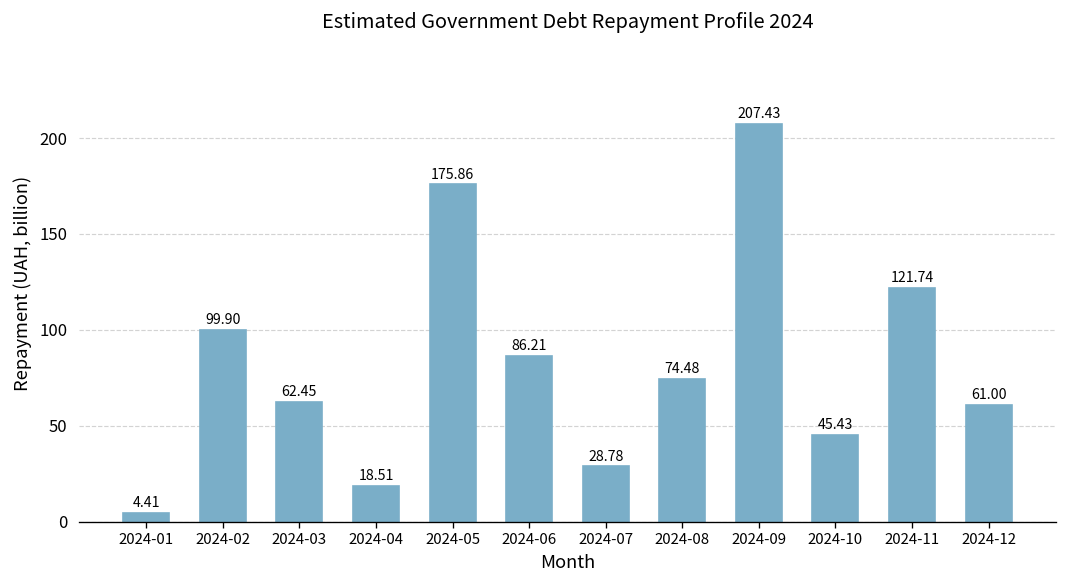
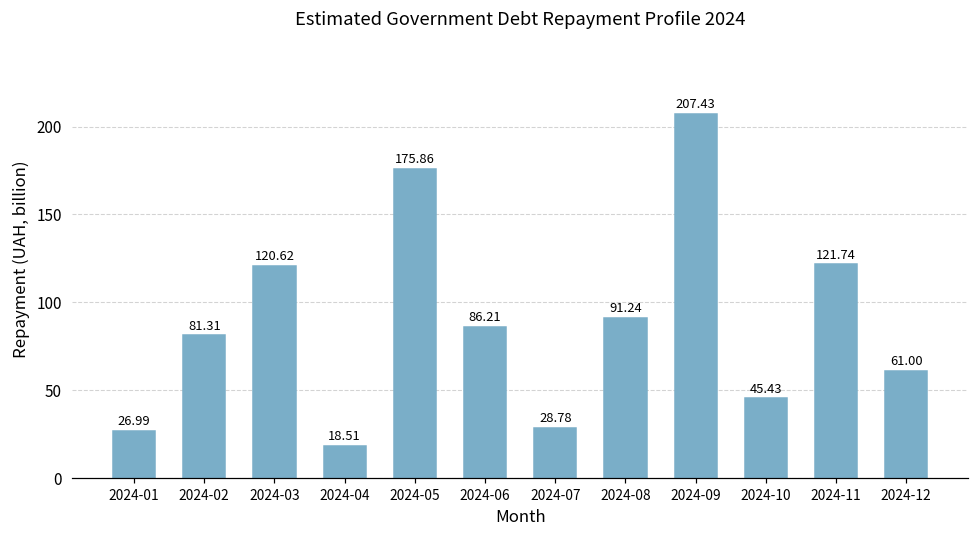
  {
-   "2024-01": 4.41,
-   "2024-02": 99.90,
-   "2024-03": 62.45,
+   "2024-01": 26.99,
+   "2024-02": 81.31,
+   "2024-03": 120.62,
    "2024-04": 18.51,
    "2024-05": 175.86,
    "2024-06": 86.21,
    "2024-07": 28.78,
-   "2024-08": 74.48,
+   "2024-08": 91.24,
    "2024-09": 207.43,
    "2024-10": 45.43,
    "2024-11": 121.74,
    "2024-12": 61.00
  }
